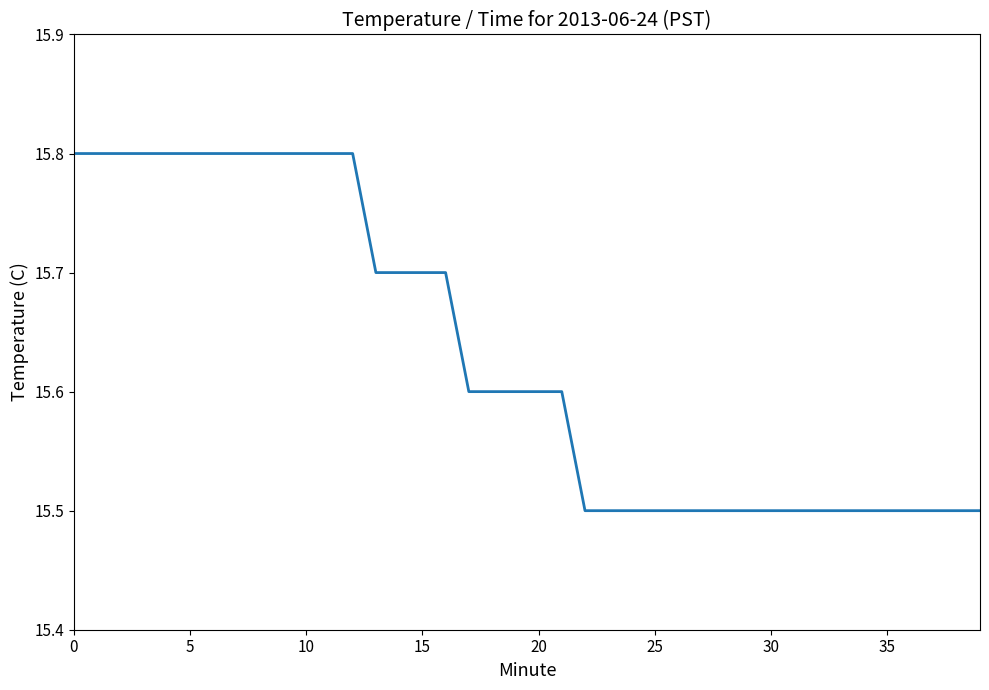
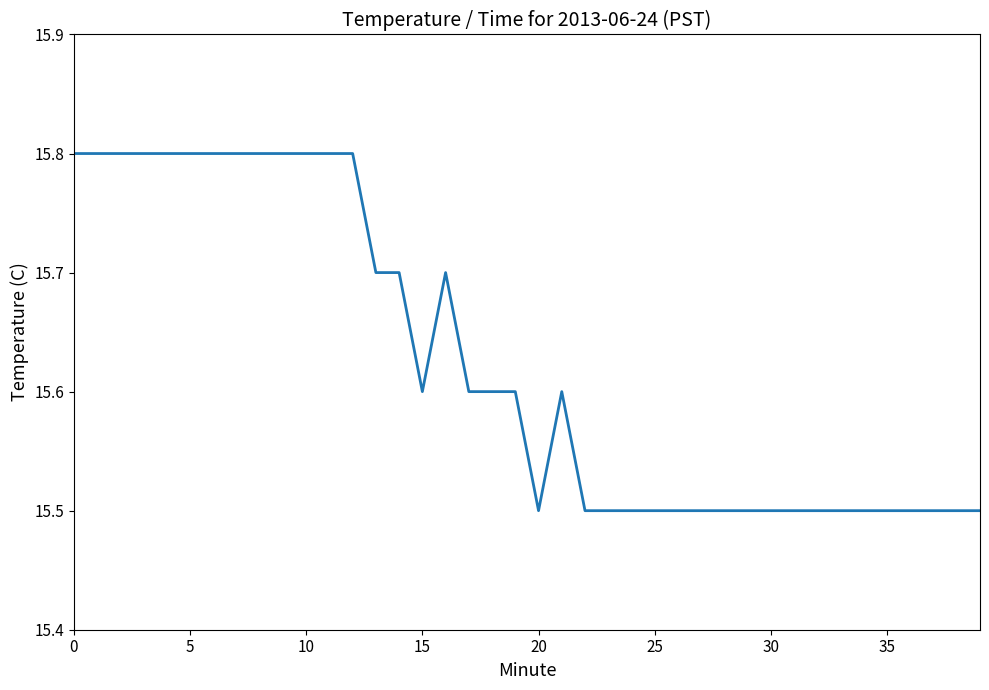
  {
    "0": 15.8,
    "5": 15.8,
    "10": 15.8,
-   "15": 15.7,
-   "20": 15.6,
+   "15": 15.6,
+   "20": 15.5,
    "25": 15.5,
    "30": 15.5,
    "35": 15.5
  }
